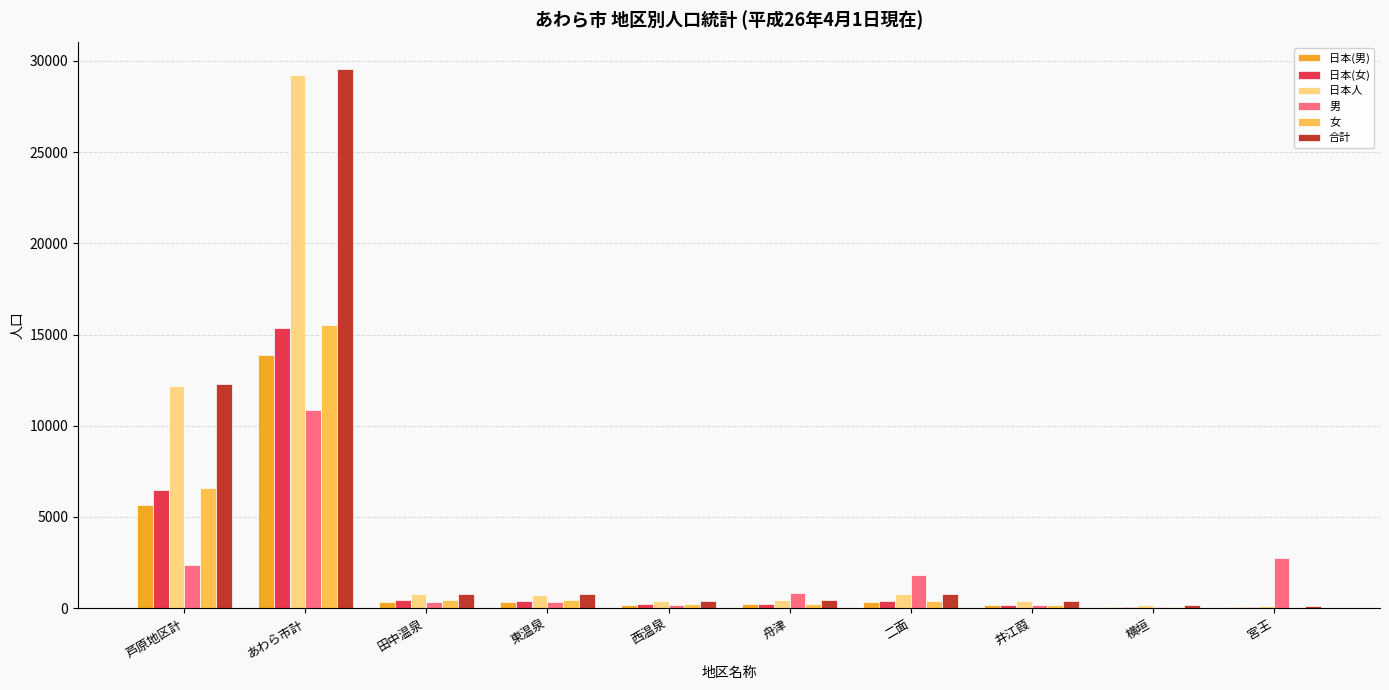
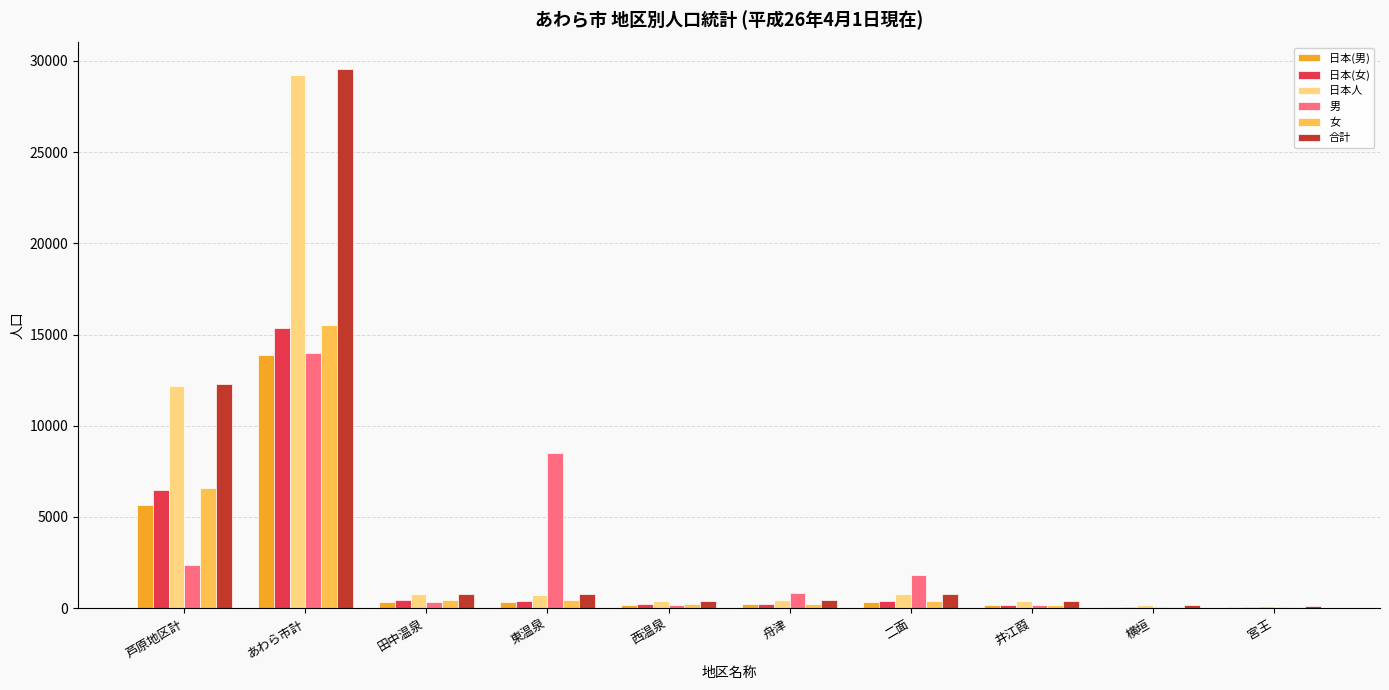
  {
    "男": {
      "芦原地区計": 2400,
-     "あわら市計": 10900,
+     "あわら市計": 14000,
      "田中温泉": 300,
-     "東温泉": 300,
+     "東温泉": 8500,
      "西温泉": 200,
      "舟津": 800,
      "二面": 1800,
      "井江葭": 200,
-     "宮王": 2800
+     "宮王": 100
    }
  }
